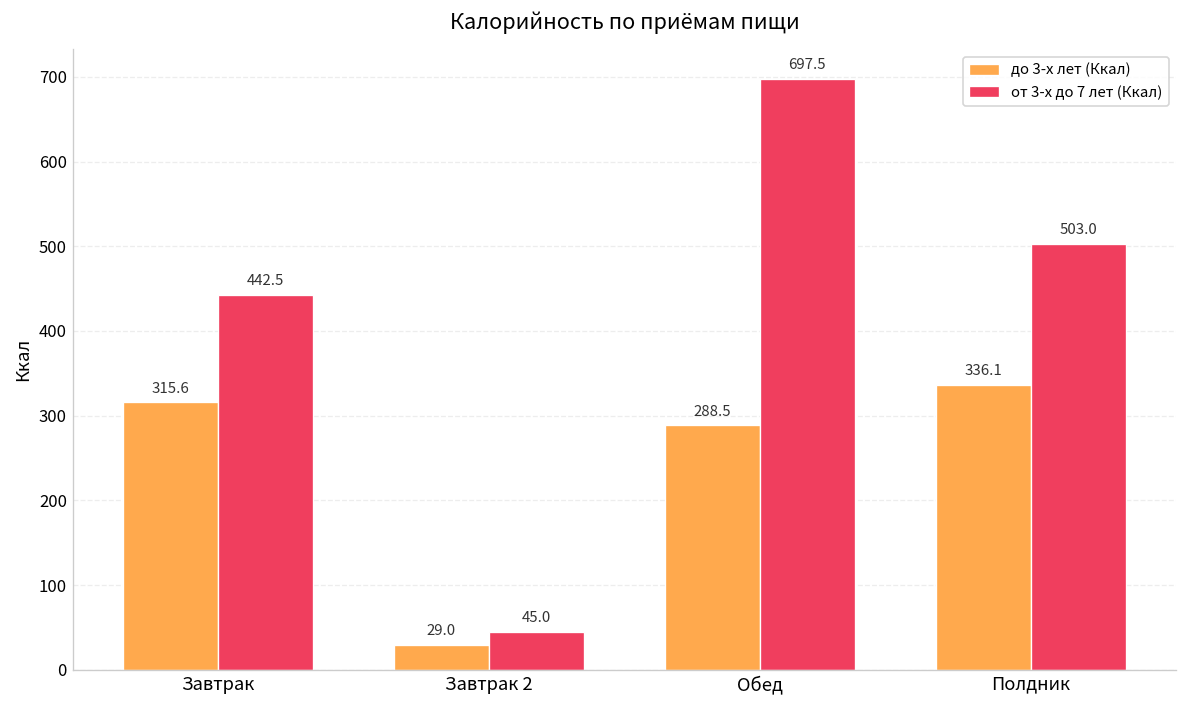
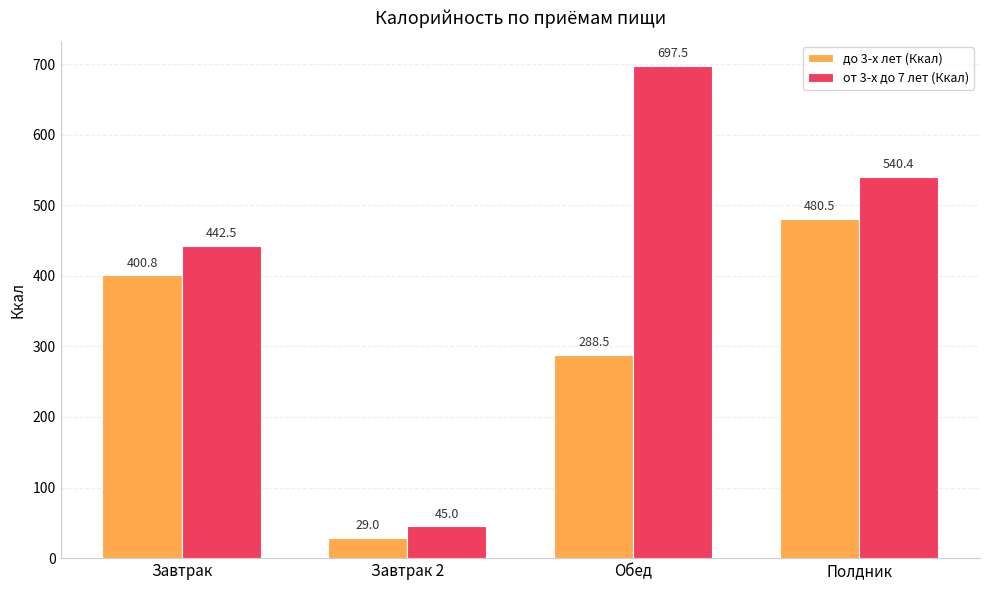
  {
    "до 3-х лет (Ккал)": {
-     "Завтрак": 315.6,
+     "Завтрак": 400.8,
      "Завтрак 2": 29.0,
      "Обед": 288.5,
-     "Полдник": 336.1
+     "Полдник": 480.5
    },
    "от 3-х до 7 лет (Ккал)": {
      "Завтрак": 442.5,
      "Завтрак 2": 45.0,
      "Обед": 697.5,
-     "Полдник": 503.0
+     "Полдник": 540.4
    }
  }
